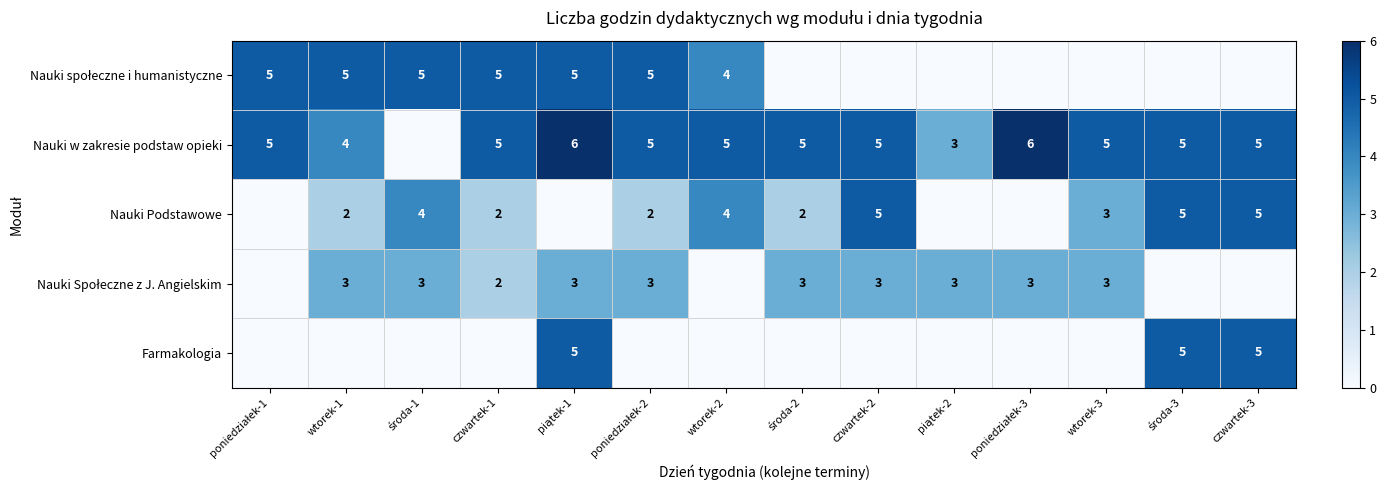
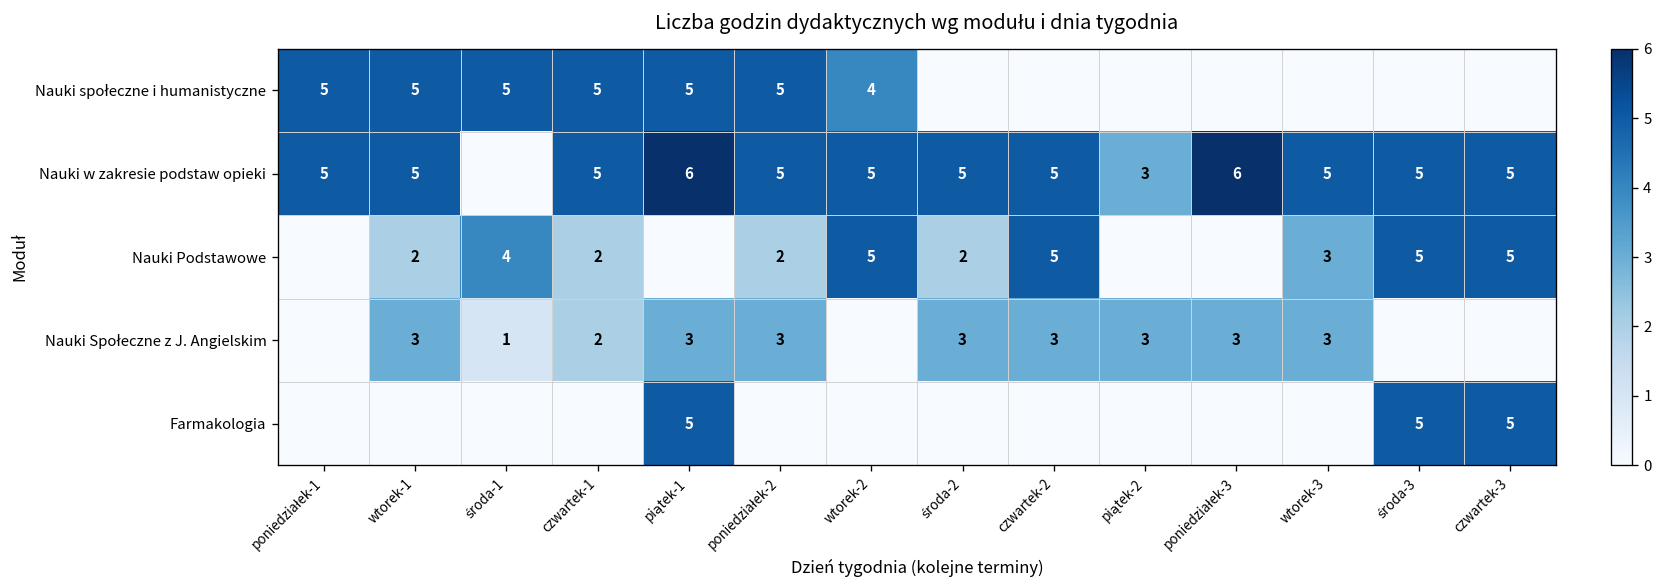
  {
    "Nauki społeczne i humanistyczne": {
      "poniedziałek-1": 5,
      "wtorek-1": 5,
      "środa-1": 5,
      "czwartek-1": 5,
      "piątek-1": 5,
      "poniedziałek-2": 5,
      "wtorek-2": 4
    },
    "Nauki w zakresie podstaw opieki": {
      "poniedziałek-1": 5,
-     "wtorek-1": 4,
+     "wtorek-1": 5,
      "czwartek-1": 5,
      "piątek-1": 6,
      "poniedziałek-2": 5,
      "wtorek-2": 5,
      "środa-2": 5,
      "czwartek-2": 5,
      "piątek-2": 3,
      "poniedziałek-3": 6,
      "wtorek-3": 5,
      "środa-3": 5,
      "czwartek-3": 5
    },
    "Nauki Podstawowe": {
      "wtorek-1": 2,
      "środa-1": 4,
      "czwartek-1": 2,
      "poniedziałek-2": 2,
-     "wtorek-2": 4,
+     "wtorek-2": 5,
      "środa-2": 2,
      "czwartek-2": 5,
      "wtorek-3": 3,
      "środa-3": 5,
      "czwartek-3": 5
    },
    "Nauki Społeczne z J. Angielskim": {
      "wtorek-1": 3,
-     "środa-1": 3,
+     "środa-1": 1,
      "czwartek-1": 2,
      "piątek-1": 3,
      "poniedziałek-2": 3,
      "środa-2": 3,
      "czwartek-2": 3,
      "piątek-2": 3,
      "poniedziałek-3": 3,
      "wtorek-3": 3
    },
    "Farmakologia": {
      "piątek-1": 5,
      "środa-3": 5,
      "czwartek-3": 5
    }
  }
